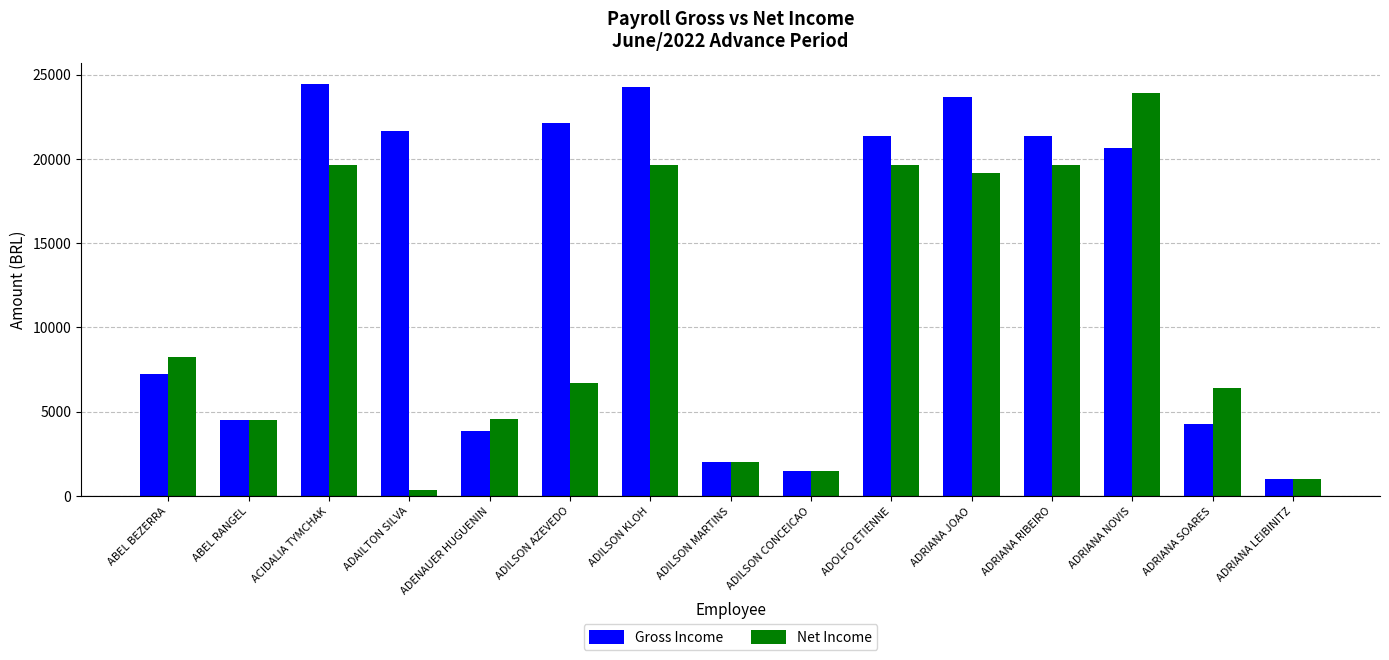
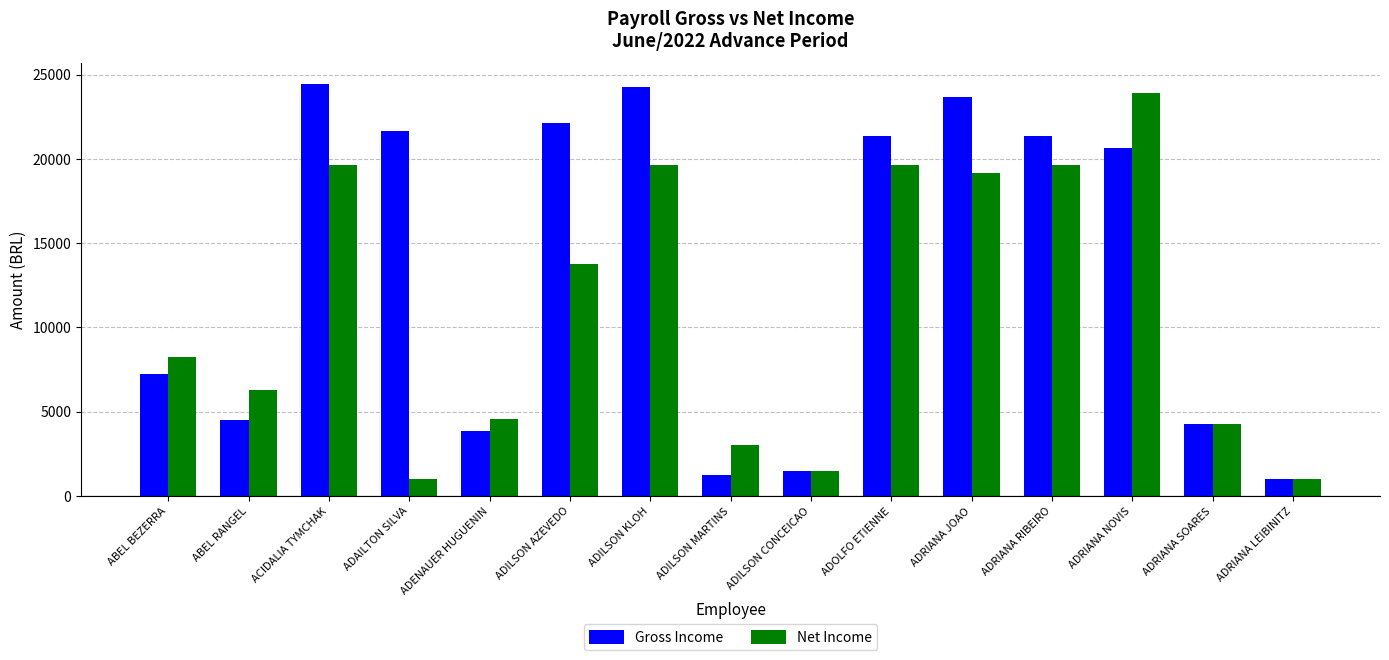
  {
    "Gross Income": {
      "ABEL BEZERRA": 7200,
      "ABEL RANGEL": 4500,
      "ACIDALIA TYMCHAK": 24400,
      "ADAILTON SILVA": 21700,
      "ADENAUER HUGUENIN": 3800,
      "ADILSON AZEVEDO": 22100,
      "ADILSON KLOH": 24300,
-     "ADILSON MARTINS": 2000,
+     "ADILSON MARTINS": 1200,
      "ADILSON CONCEICAO": 1500,
      "ADOLFO ETIENNE": 21400,
      "ADRIANA JOAO": 23700,
      "ADRIANA RIBEIRO": 21400,
      "ADRIANA NOVIS": 20600,
      "ADRIANA SOARES": 4300,
      "ADRIANA LEIBINITZ": 1000
    },
    "Net Income": {
      "ABEL BEZERRA": 8300,
-     "ABEL RANGEL": 4500,
+     "ABEL RANGEL": 6300,
      "ACIDALIA TYMCHAK": 19600,
-     "ADAILTON SILVA": 400,
+     "ADAILTON SILVA": 1000,
      "ADENAUER HUGUENIN": 4600,
-     "ADILSON AZEVEDO": 6700,
+     "ADILSON AZEVEDO": 13800,
      "ADILSON KLOH": 19600,
-     "ADILSON MARTINS": 2000,
+     "ADILSON MARTINS": 3000,
      "ADILSON CONCEICAO": 1500,
      "ADOLFO ETIENNE": 19600,
      "ADRIANA JOAO": 19100,
      "ADRIANA RIBEIRO": 19600,
      "ADRIANA NOVIS": 23900,
-     "ADRIANA SOARES": 6400,
+     "ADRIANA SOARES": 4300,
      "ADRIANA LEIBINITZ": 1000
    }
  }
